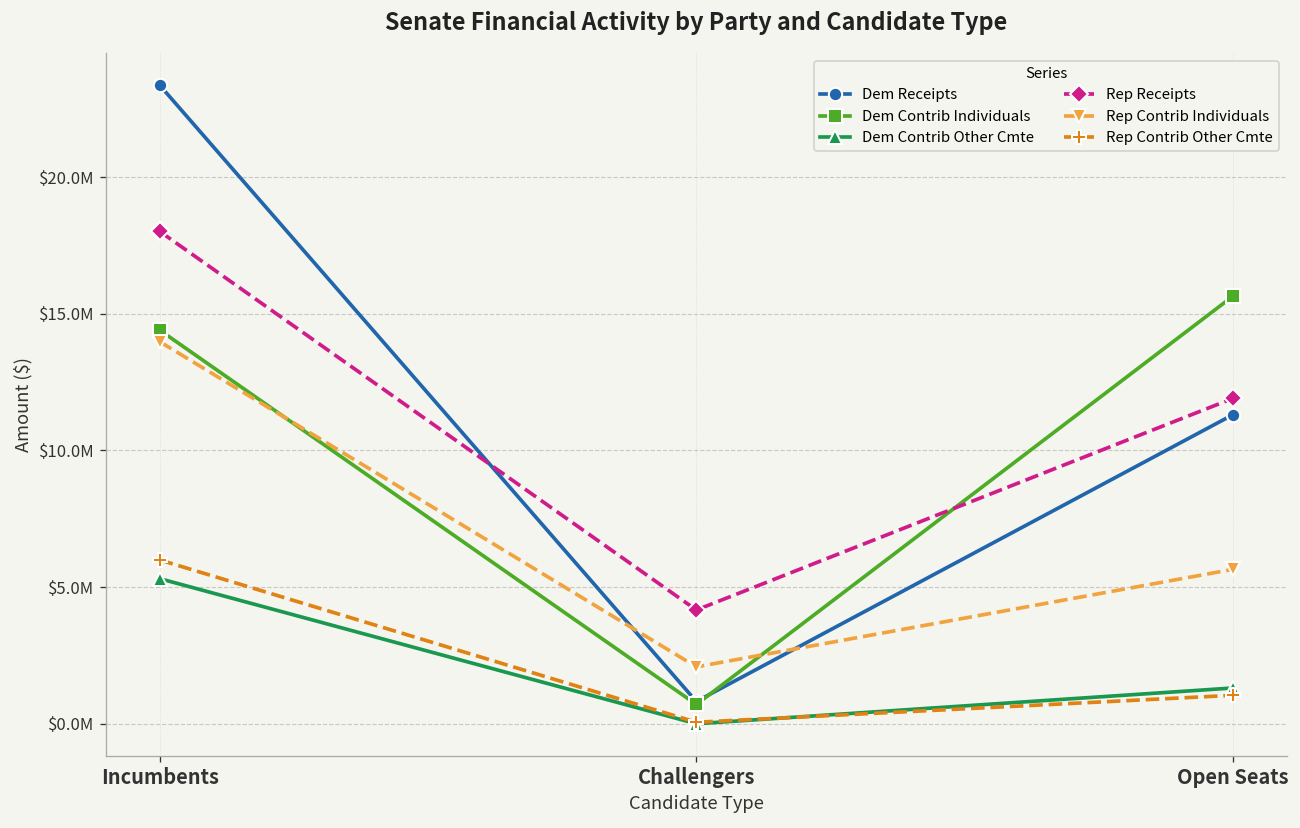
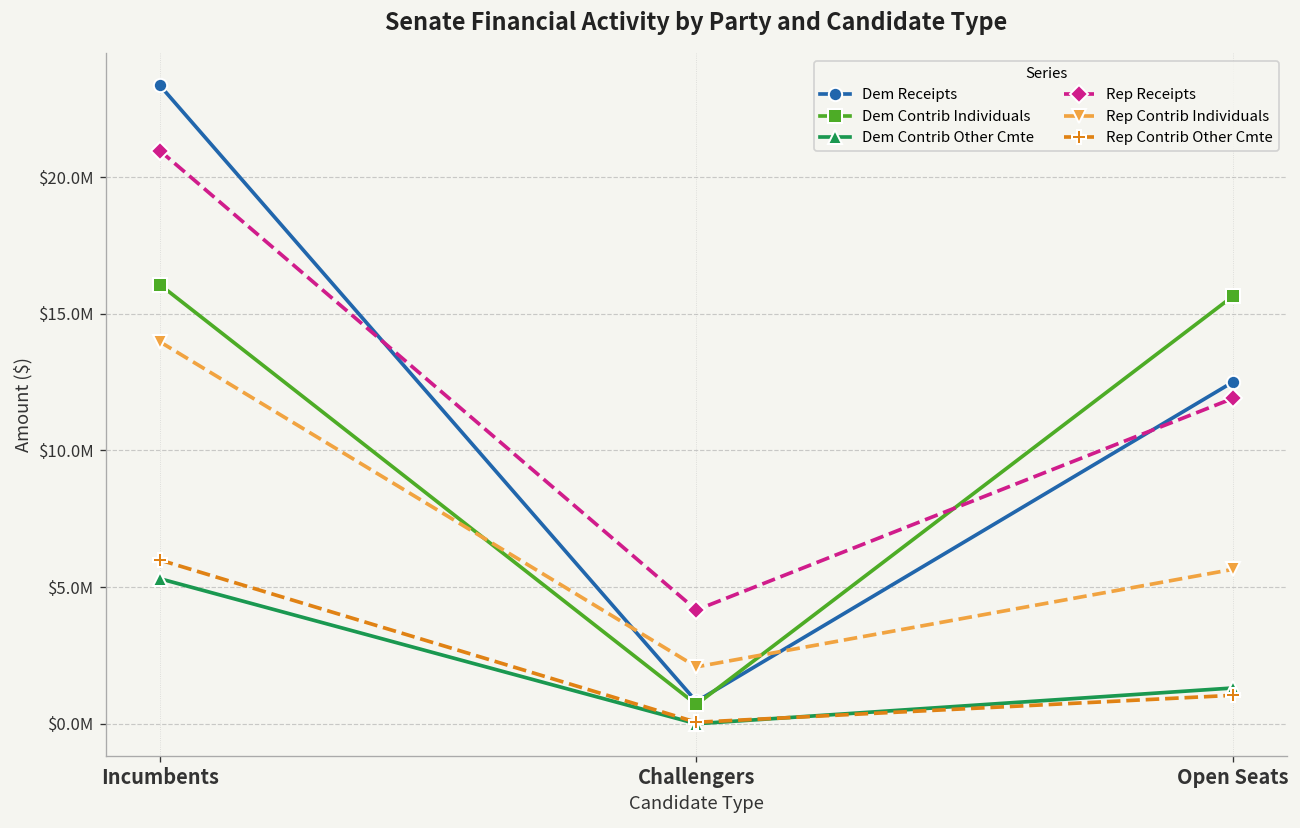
  {
    "Dem Receipts": {
      "Incumbents": "$23400000",
-     "Open Seats": "$11300000"
+     "Open Seats": "$12500000"
    },
    "Dem Contrib Individuals": {
-     "Incumbents": "$14400000",
+     "Incumbents": "$16100000",
      "Open Seats": "$15600000"
    },
    "Dem Contrib Other Cmte": {
      "Incumbents": "$5300000",
      "Open Seats": "$1300000"
    },
    "Rep Receipts": {
-     "Incumbents": "$18000000",
+     "Incumbents": "$21000000",
      "Challengers": "$4200000",
      "Open Seats": "$11900000"
    }
  }
